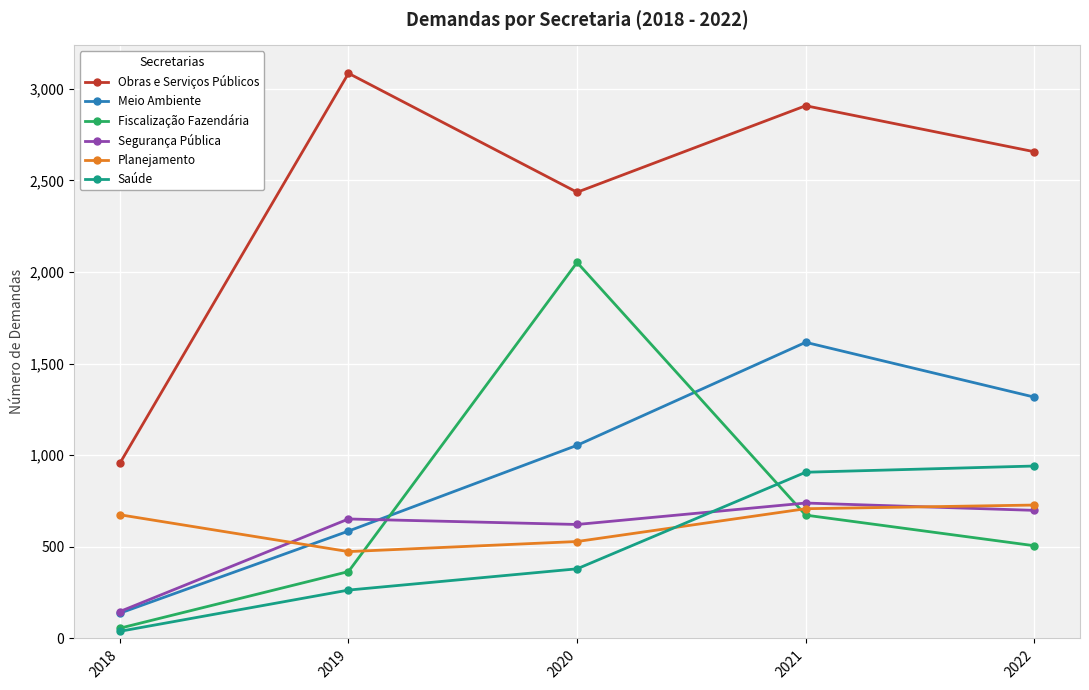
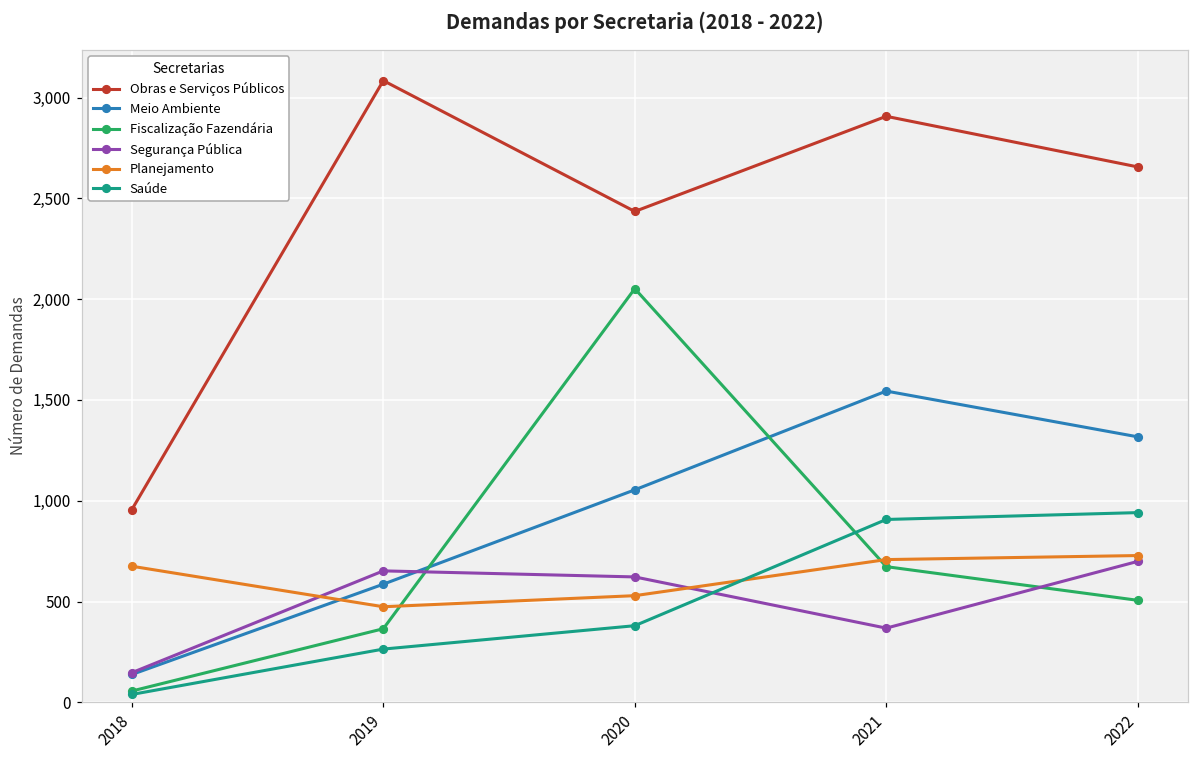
  {
    "Obras e Serviços Públicos": {
      "2018": "960",
      "2019": "3,080",
      "2020": "2,440",
      "2021": "2,910",
      "2022": "2,660"
    },
    "Meio Ambiente": {
      "2019": "590",
      "2020": "1,050",
-     "2021": "1,620",
+     "2021": "1,540",
      "2022": "1,320"
    },
    "Segurança Pública": {
      "2019": "650",
      "2020": "620",
-     "2021": "740",
+     "2021": "370",
      "2022": "700"
    },
    "Planejamento": {
      "2018": "680",
      "2019": "470",
      "2020": "530",
      "2021": "710",
      "2022": "730"
    }
  }
